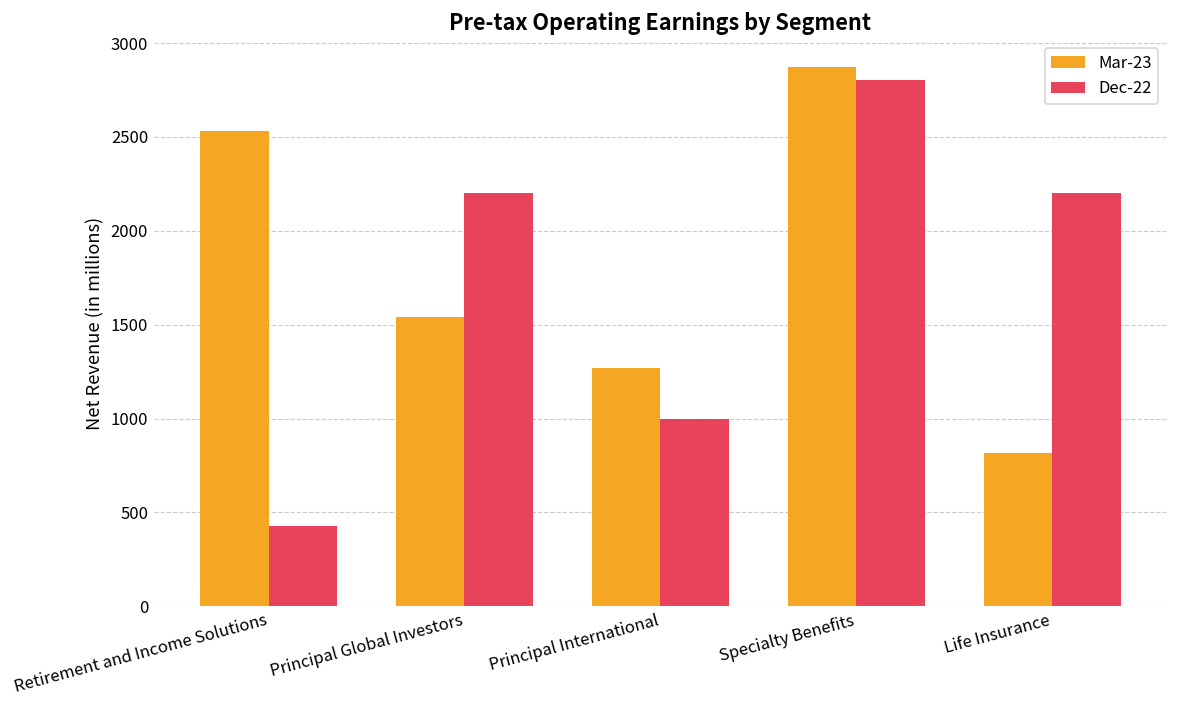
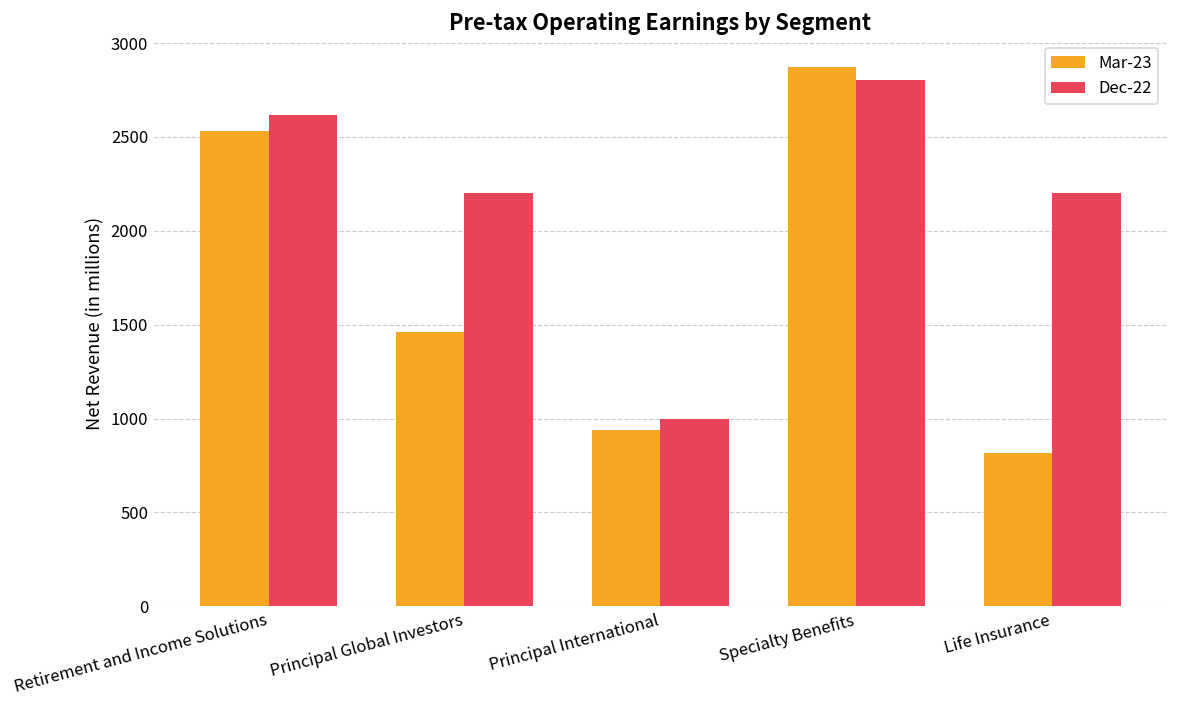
  {
    "Mar-23": {
      "Retirement and Income Solutions": 2530,
-     "Principal Global Investors": 1540,
-     "Principal International": 1270,
+     "Principal Global Investors": 1460,
+     "Principal International": 940,
      "Specialty Benefits": 2870,
      "Life Insurance": 810
    },
    "Dec-22": {
-     "Retirement and Income Solutions": 430,
+     "Retirement and Income Solutions": 2620,
      "Principal Global Investors": 2200,
      "Principal International": 1000,
      "Specialty Benefits": 2800,
      "Life Insurance": 2200
    }
  }
